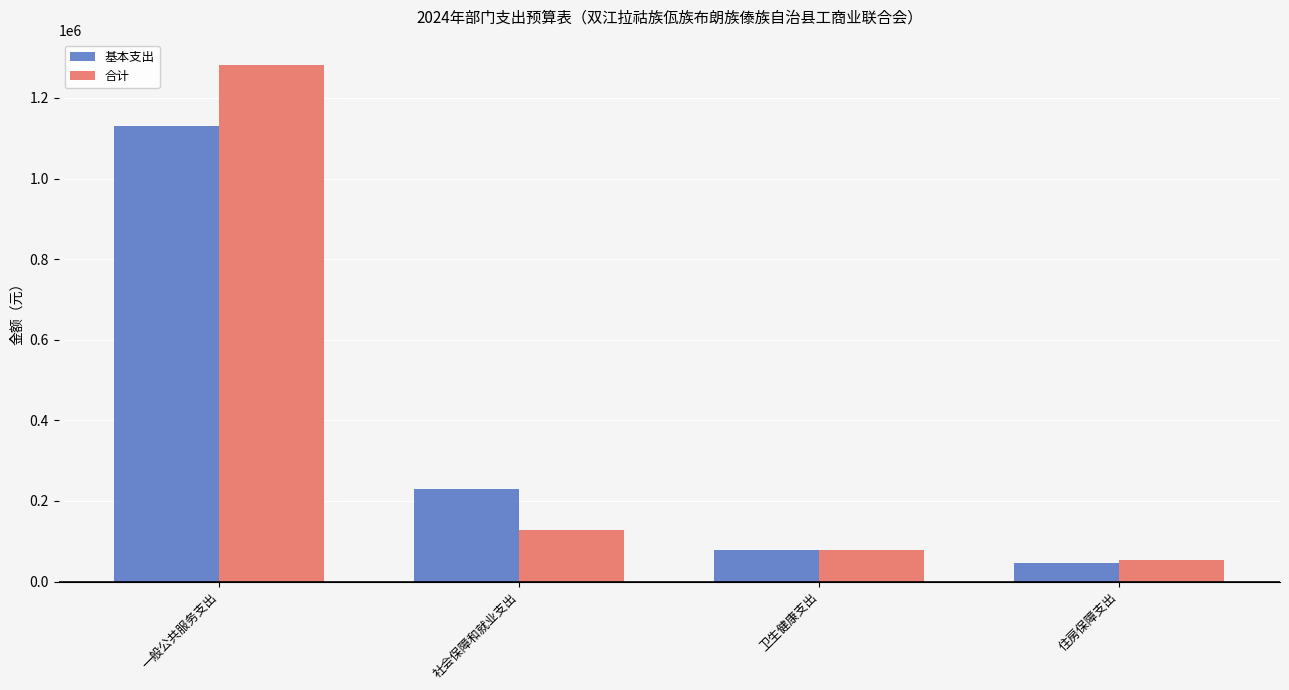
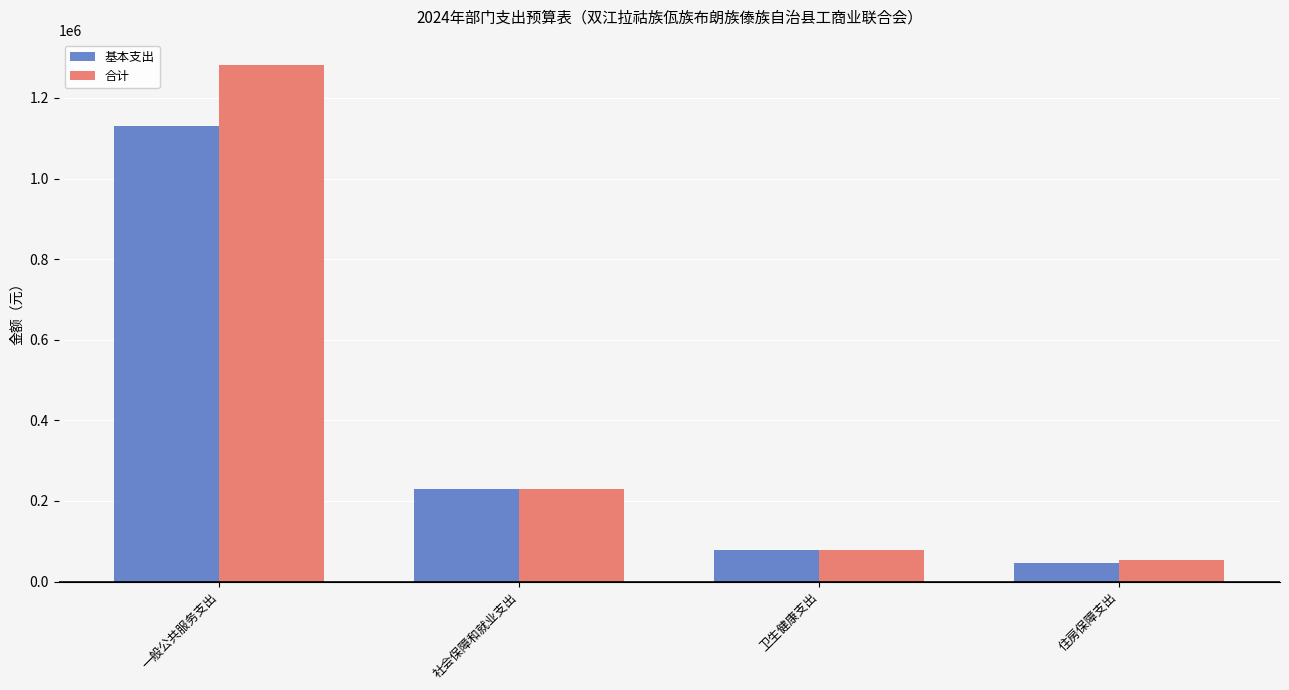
  {
    "基本支出": {
      "一般公共服务支出": 1130000,
      "社会保障和就业支出": 230000,
      "卫生健康支出": 80000,
      "住房保障支出": 40000
    },
    "合计": {
      "一般公共服务支出": 1280000,
-     "社会保障和就业支出": 130000,
+     "社会保障和就业支出": 230000,
      "卫生健康支出": 80000,
      "住房保障支出": 50000
    }
  }
